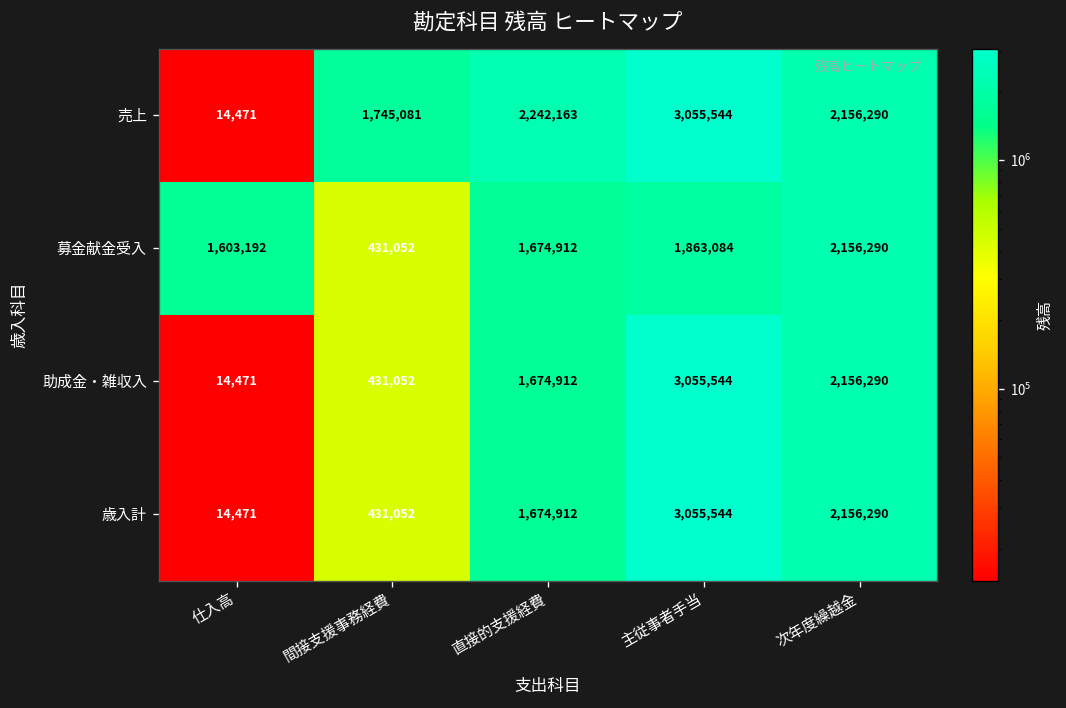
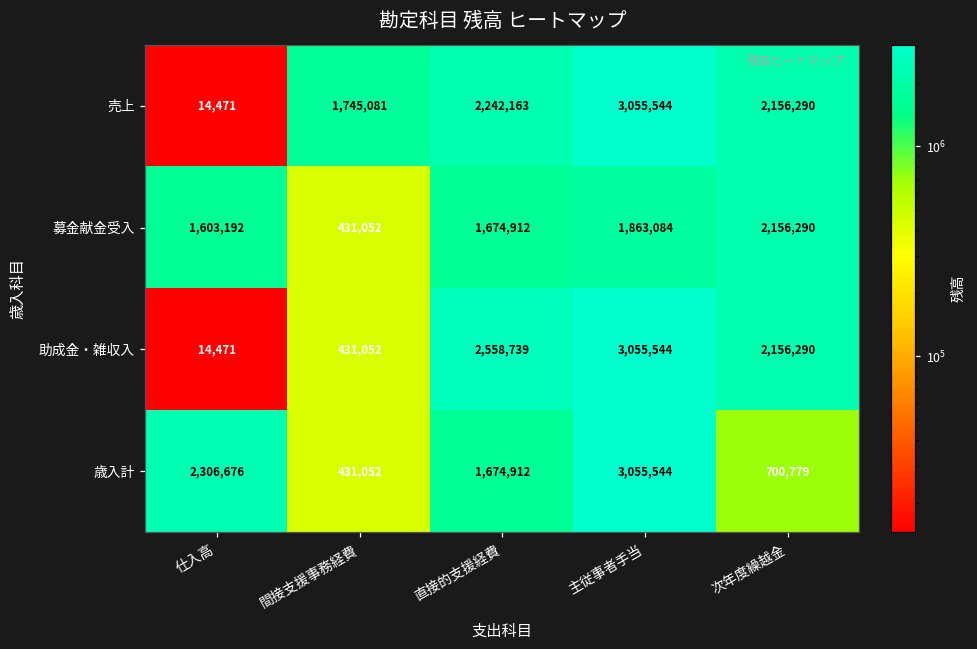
  {
    "売上": {
      "仕入高": "14,471",
      "間接支援事務経費": "1,745,081",
      "直接的支援経費": "2,242,163",
      "主従事者手当": "3,055,544"
    },
    "募金献金受入": {
      "仕入高": "1,603,192",
      "間接支援事務経費": "431,052",
      "直接的支援経費": "1,674,912",
      "主従事者手当": "1,863,084",
      "次年度繰越金": "2,156,290"
    },
    "助成金・雑収入": {
      "仕入高": "14,471",
      "間接支援事務経費": "431,052",
-     "直接的支援経費": "1,674,912",
+     "直接的支援経費": "2,558,739",
      "主従事者手当": "3,055,544",
      "次年度繰越金": "2,156,290"
    },
    "歳入計": {
-     "仕入高": "14,471",
+     "仕入高": "2,306,676",
      "間接支援事務経費": "431,052",
      "直接的支援経費": "1,674,912",
      "主従事者手当": "3,055,544",
-     "次年度繰越金": "2,156,290"
+     "次年度繰越金": "700,779"
    }
  }
